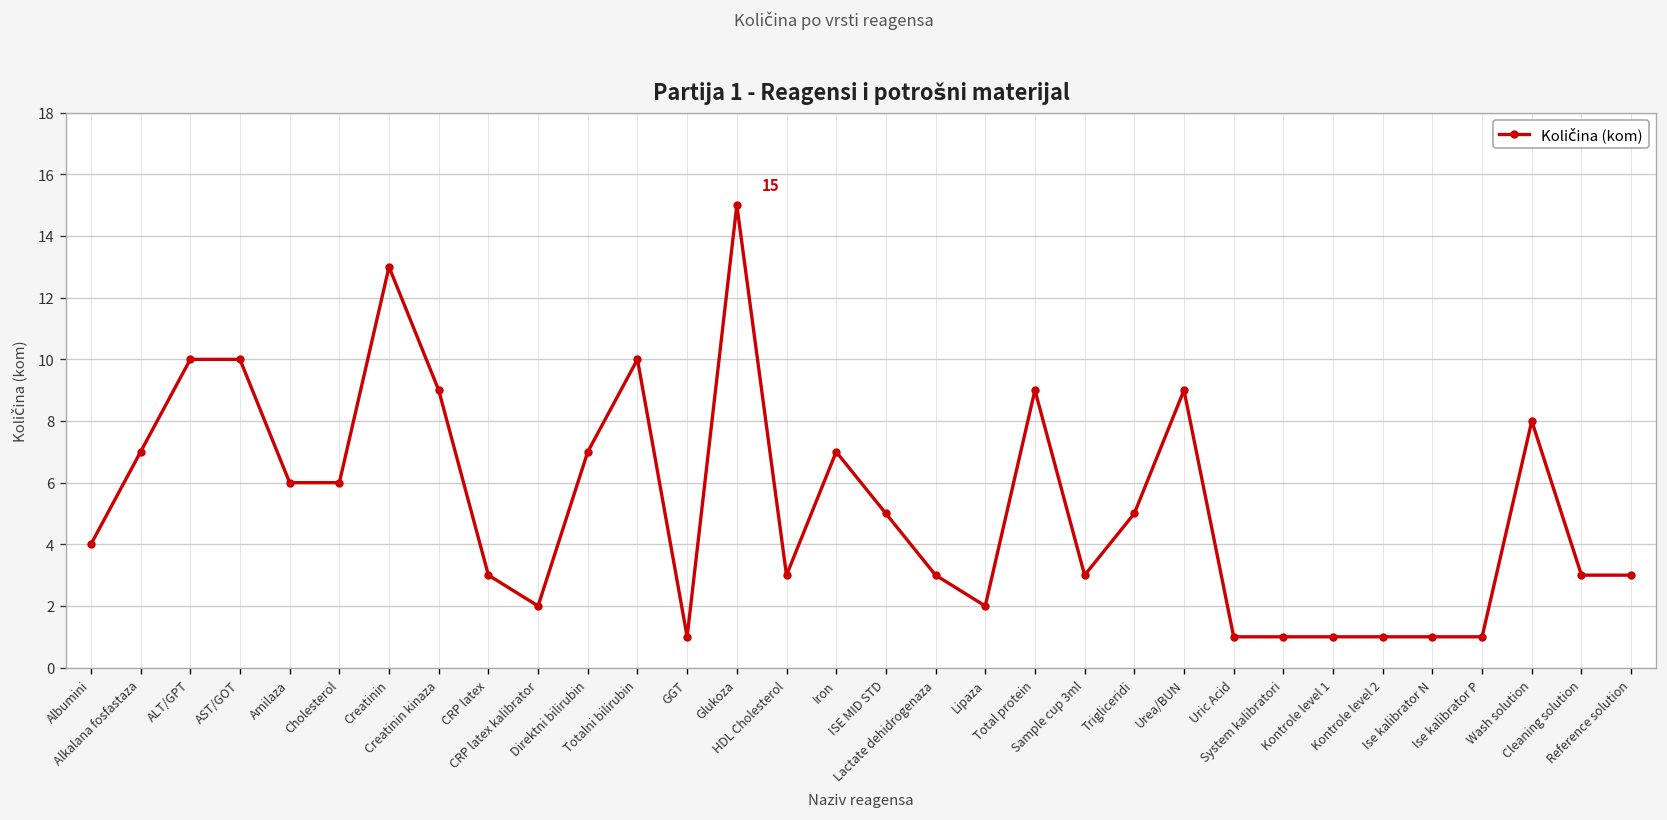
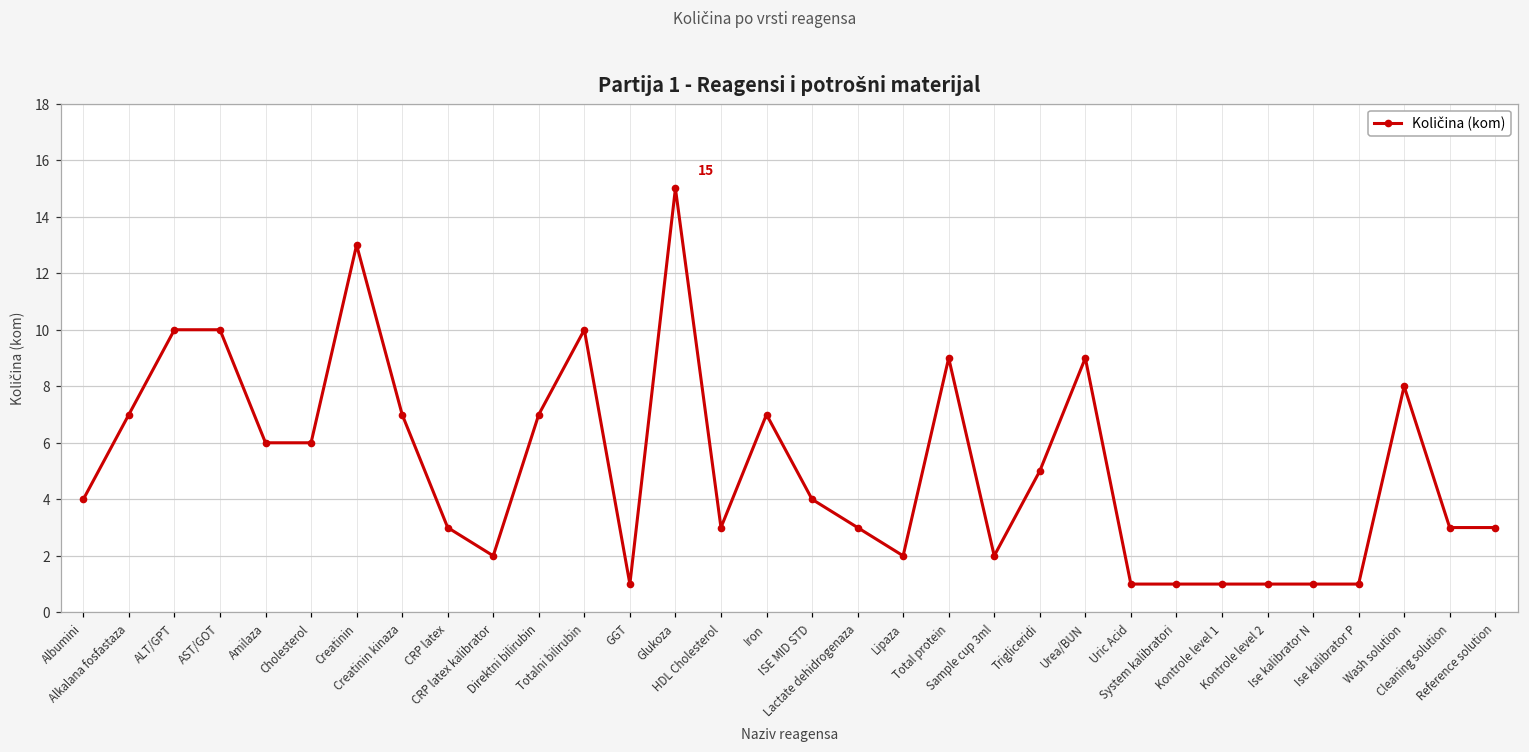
  {
    "Albumini": 4,
    "Alkalana fosfastaza": 7,
    "ALT/GPT": 10,
    "AST/GOT": 10,
    "Amilaza": 6,
    "Cholesterol": 6,
    "Creatinin": 13,
-   "Creatinin kinaza": 9,
+   "Creatinin kinaza": 7,
    "CRP latex": 3,
    "CRP latex kalibrator": 2,
    "Direktni bilirubin": 7,
    "Totalni bilirubin": 10,
    "GGT": 1,
    "HDL Cholesterol": 3,
    "Iron": 7,
-   "ISE MID STD": 5,
+   "ISE MID STD": 4,
    "Lactate dehidrogenaza": 3,
    "Lipaza": 2,
    "Total protein": 9,
-   "Sample cup 3ml": 3,
+   "Sample cup 3ml": 2,
    "Trigliceridi": 5,
    "Urea/BUN": 9,
    "Uric Acid": 1,
    "System kalibratori": 1,
    "Kontrole level 1": 1,
    "Kontrole level 2": 1,
    "Ise kalibrator N": 1,
    "Ise kalibrator P": 1,
    "Wash solution": 8,
    "Cleaning solution": 3,
    "Reference solution": 3
  }
